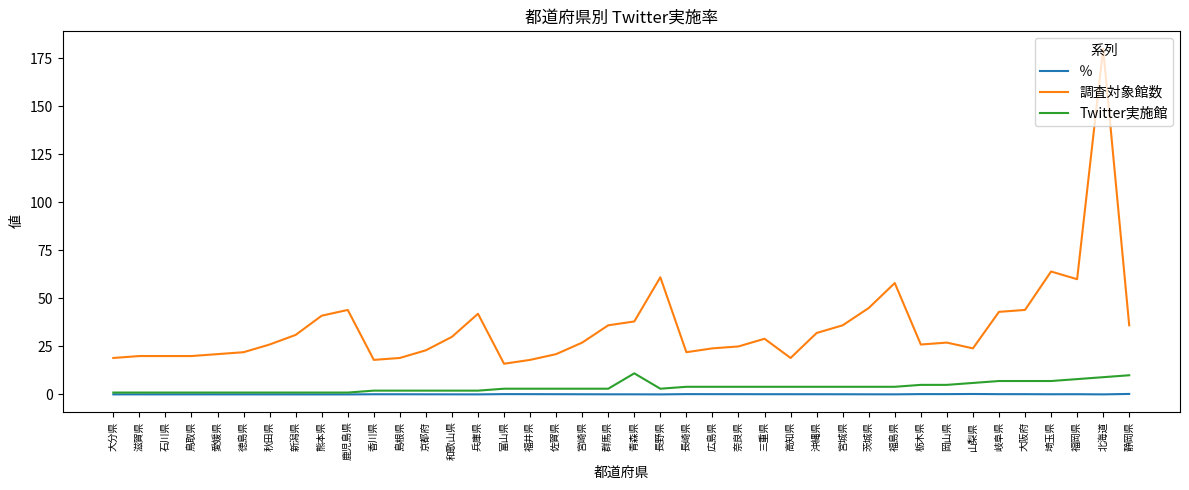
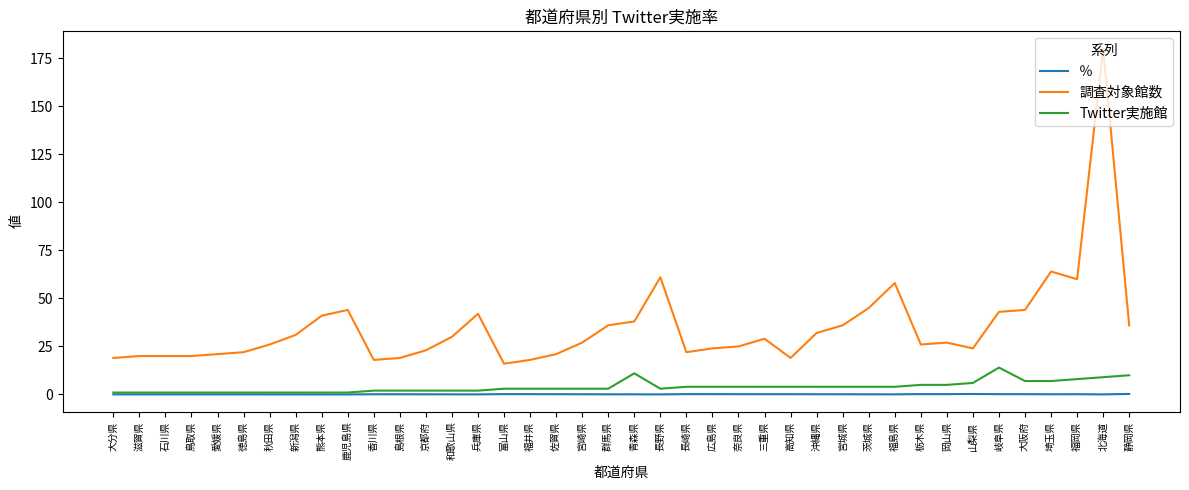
  {
    "％": {
      "香川県": 0,
      "島根県": 0,
      "京都府": 0,
      "和歌山県": 0,
      "兵庫県": 0,
      "富山県": 0,
      "福井県": 0,
      "佐賀県": 0,
      "宮崎県": 0,
      "群馬県": 0,
      "青森県": 0,
      "長野県": 0,
      "長崎県": 0,
      "広島県": 0,
      "奈良県": 0,
      "三重県": 0,
      "高知県": 0,
      "沖縄県": 0,
      "宮城県": 0,
      "茨城県": 0,
      "福島県": 0,
      "栃木県": 0,
      "岡山県": 0,
      "山梨県": 0,
      "岐阜県": 0,
      "大阪府": 0,
      "埼玉県": 0,
      "福岡県": 0,
      "北海道": 0,
      "静岡県": 0
    },
    "調査対象館数": {
      "大分県": 19,
      "滋賀県": 20,
      "石川県": 20,
      "鳥取県": 20,
      "愛媛県": 21,
      "徳島県": 22,
      "秋田県": 26,
      "新潟県": 31,
      "熊本県": 41,
      "鹿児島県": 44,
      "香川県": 18,
      "島根県": 19,
      "京都府": 23,
      "和歌山県": 30,
      "兵庫県": 42,
      "富山県": 16,
      "福井県": 18,
      "佐賀県": 21,
      "宮崎県": 27,
      "群馬県": 36,
      "青森県": 38,
      "長野県": 61,
      "長崎県": 22,
      "広島県": 24,
      "奈良県": 25,
      "三重県": 29,
      "高知県": 19,
      "沖縄県": 32,
      "宮城県": 36,
      "茨城県": 45,
      "福島県": 58,
      "栃木県": 26,
      "岡山県": 27,
      "山梨県": 24,
      "岐阜県": 43,
      "大阪府": 44,
      "埼玉県": 64,
      "福岡県": 60,
      "静岡県": 36
    },
    "Twitter実施館": {
      "香川県": 2,
      "島根県": 2,
      "京都府": 2,
      "和歌山県": 2,
      "兵庫県": 2,
      "富山県": 3,
      "福井県": 3,
      "佐賀県": 3,
      "宮崎県": 3,
      "群馬県": 3,
      "青森県": 11,
      "長野県": 3,
      "長崎県": 4,
      "広島県": 4,
      "奈良県": 4,
      "三重県": 4,
      "高知県": 4,
      "沖縄県": 4,
      "宮城県": 4,
      "茨城県": 4,
      "福島県": 4,
      "栃木県": 5,
      "岡山県": 5,
      "山梨県": 6,
-     "岐阜県": 7,
+     "岐阜県": 14,
      "大阪府": 7,
      "埼玉県": 7,
      "福岡県": 8,
      "北海道": 9,
      "静岡県": 10
    }
  }
